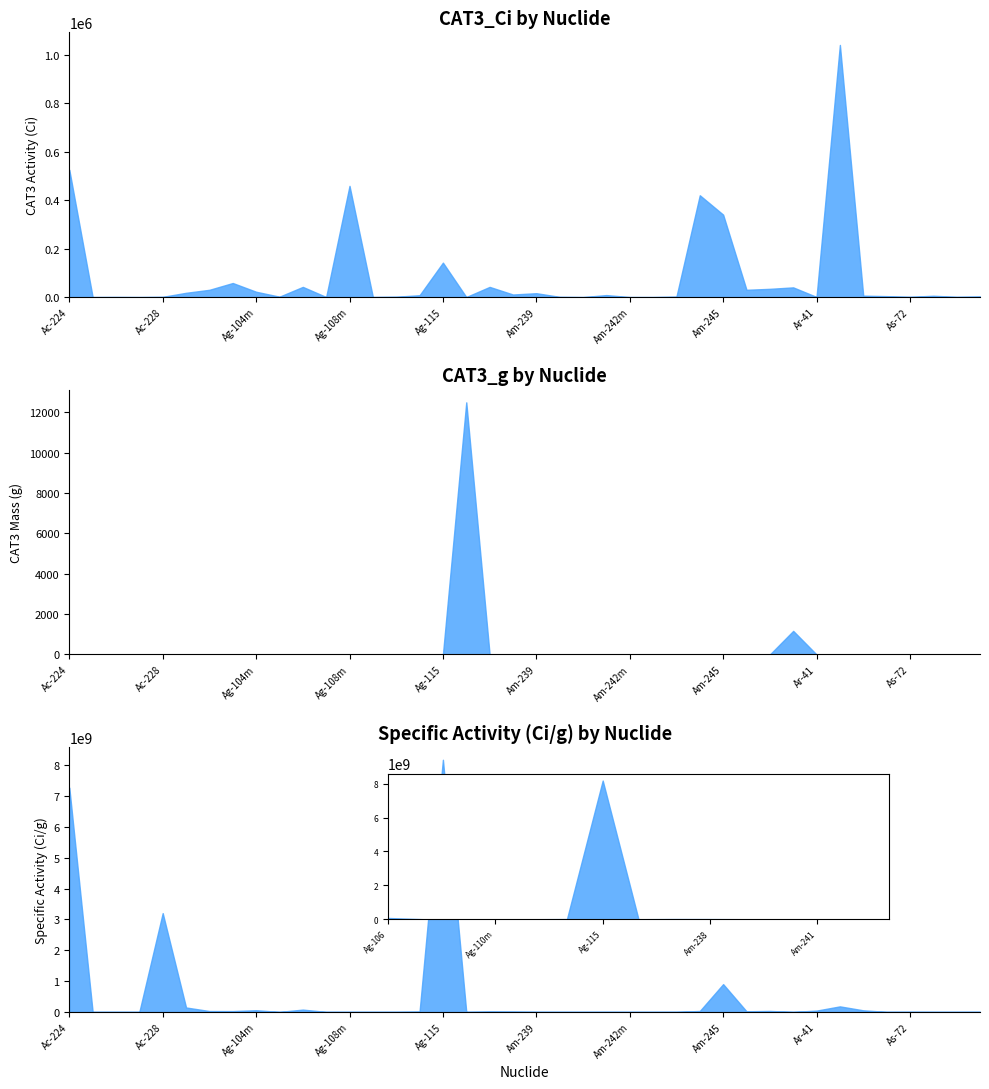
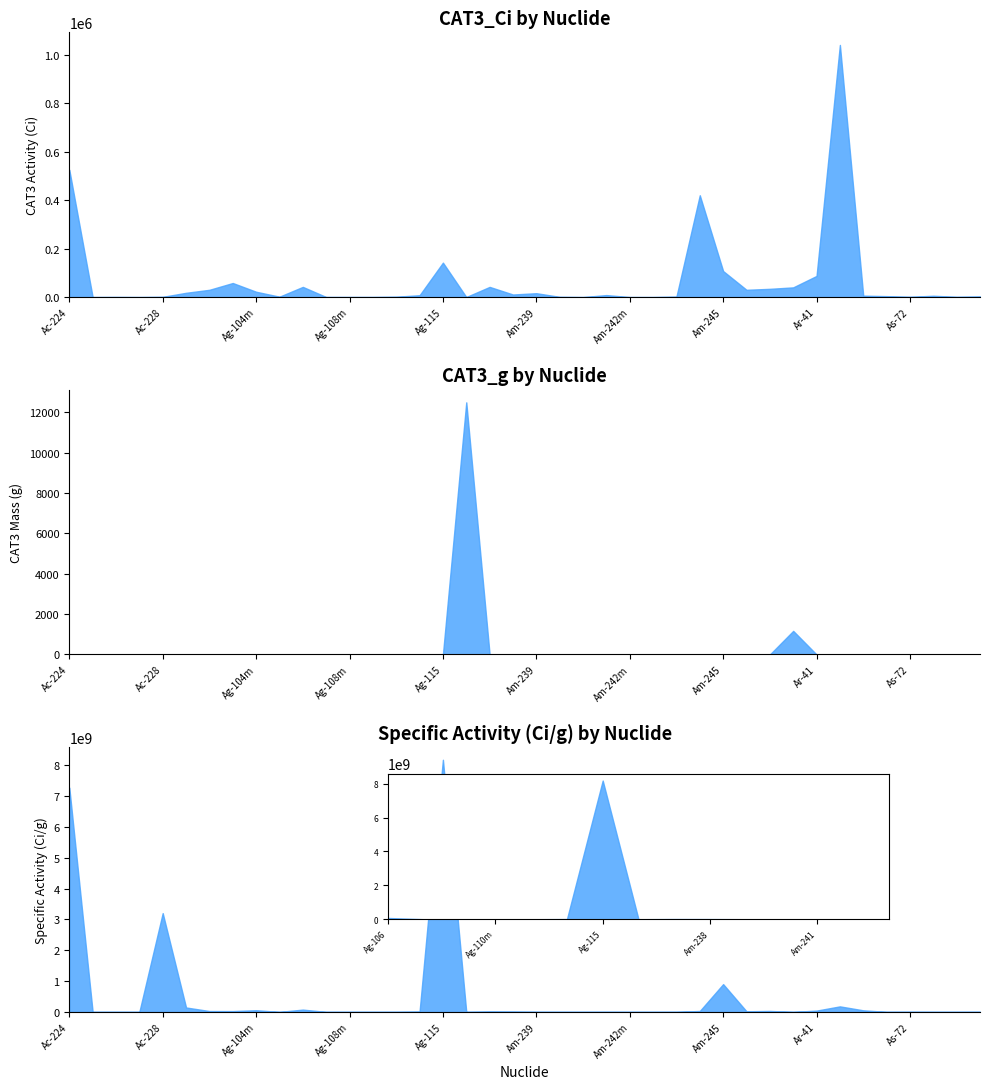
  {
    "CAT3_Ci by Nuclide": {
      "Ac-224": 520000,
      "Ag-104m": 20000,
-     "Ag-108m": 460000,
+     "Ag-108m": 0,
      "Ag-115": 140000,
      "Am-239": 20000,
-     "Am-245": 340000,
-     "Ar-41": 0
+     "Am-245": 110000,
+     "Ar-41": 90000
    },
    "Specific Activity (Ci/g) by Nuclide": {
      "Ac-224": 7300000000,
      "Ac-228": 3200000000,
      "Ag-115": 8200000000,
      "Am-245": 900000000
    }
  }
